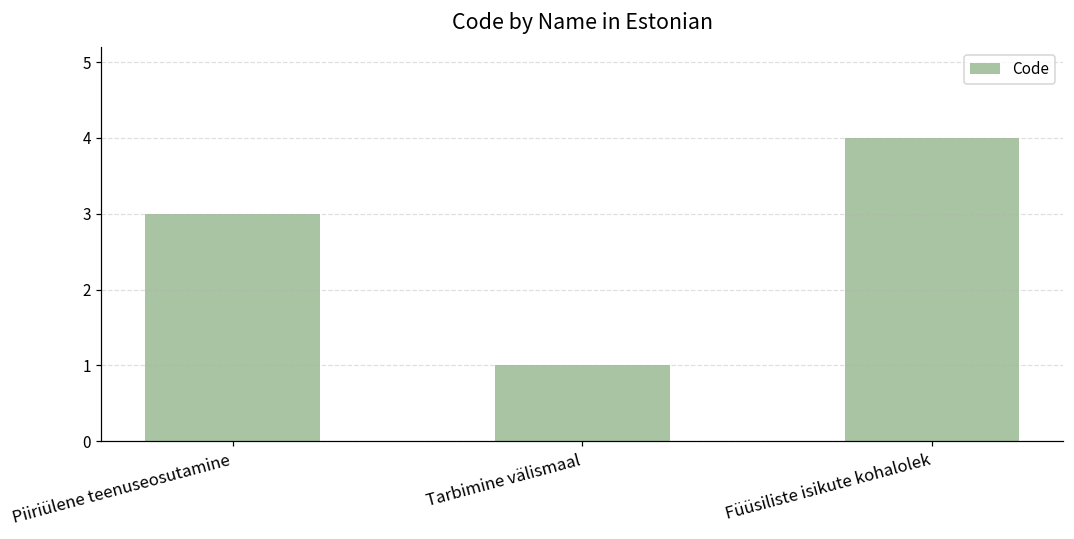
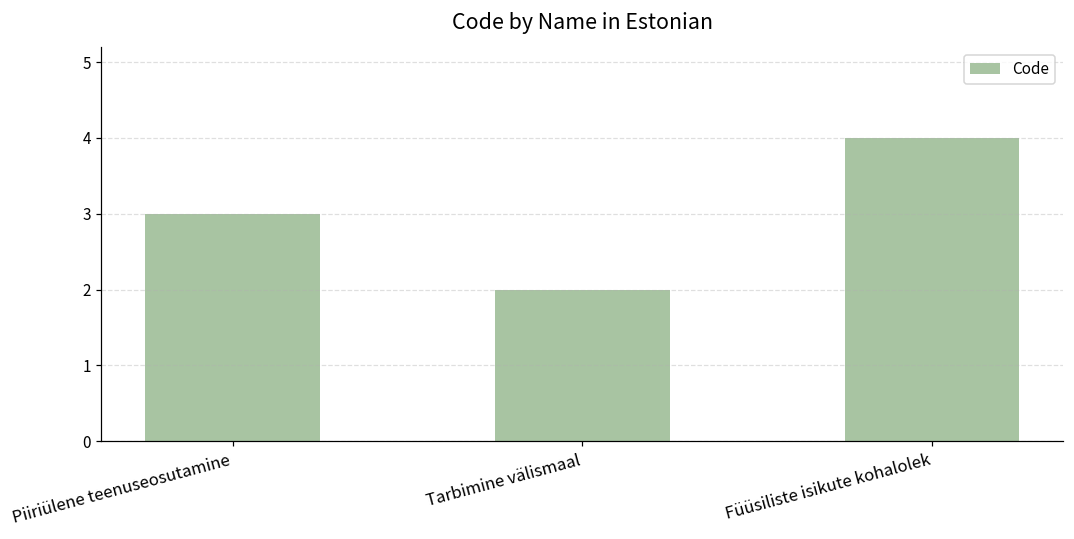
  {
    "Piiriülene teenuseosutamine": 3,
-   "Tarbimine välismaal": 1,
+   "Tarbimine välismaal": 2,
    "Füüsiliste isikute kohalolek": 4
  }
